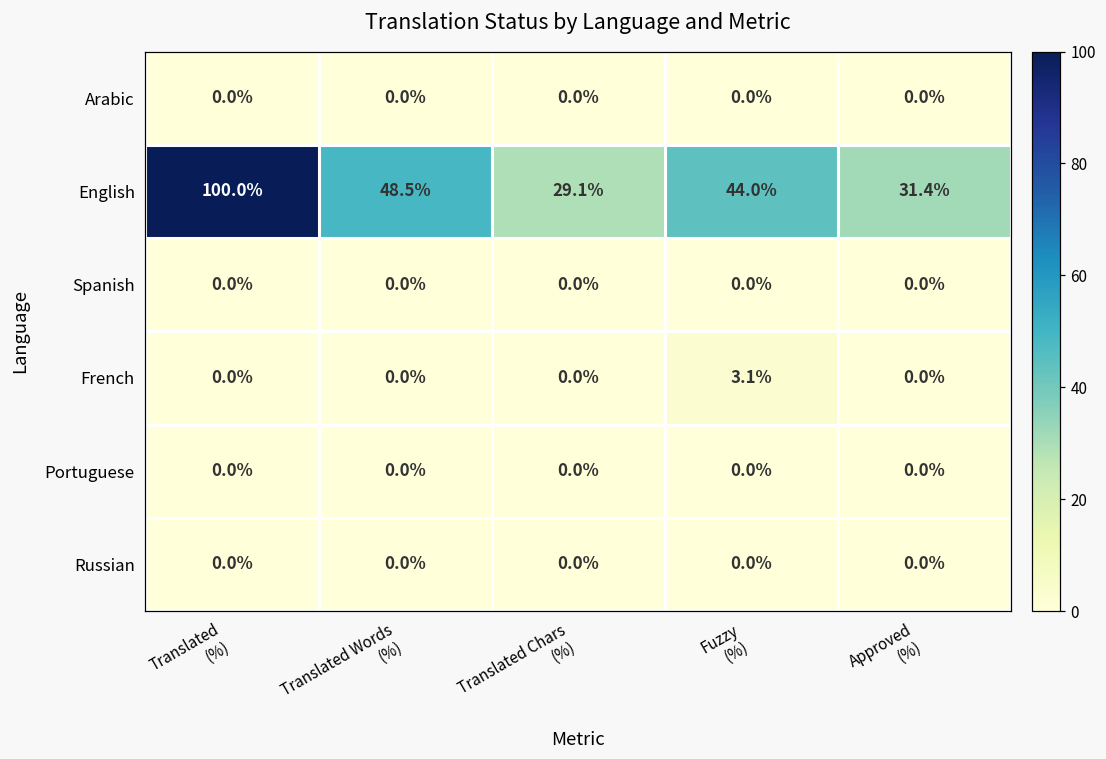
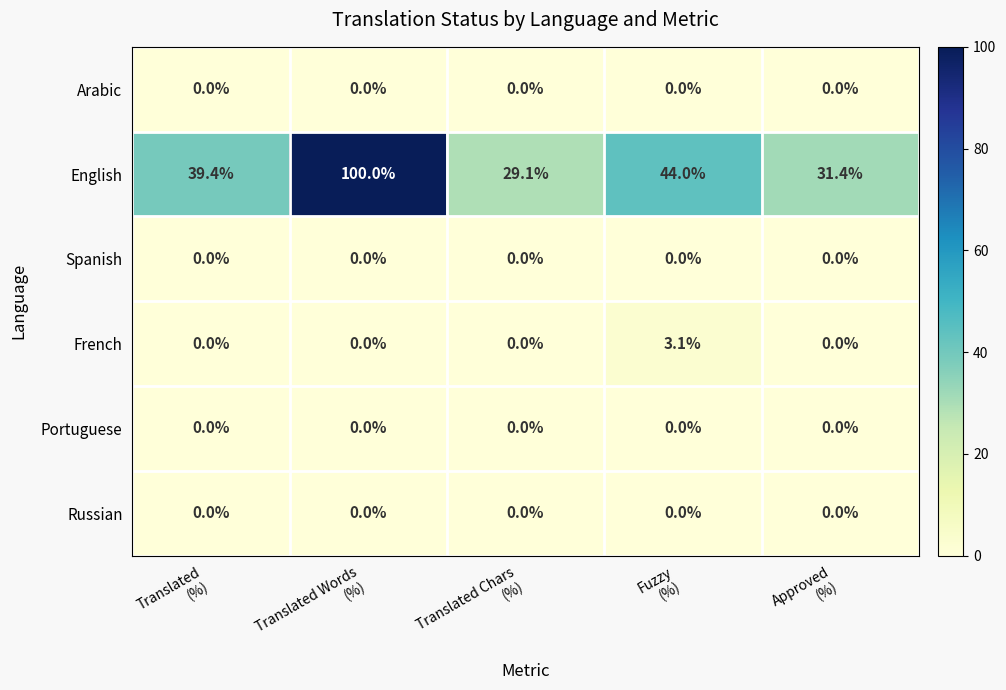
  {
    "Arabic": {
      "Translated (%)": "0.0%",
      "Translated Words (%)": "0.0%",
      "Translated Chars (%)": "0.0%",
      "Fuzzy (%)": "0.0%",
      "Approved (%)": "0.0%"
    },
    "English": {
-     "Translated (%)": "100.0%",
-     "Translated Words (%)": "48.5%",
+     "Translated (%)": "39.4%",
+     "Translated Words (%)": "100.0%",
      "Translated Chars (%)": "29.1%",
      "Fuzzy (%)": "44.0%",
      "Approved (%)": "31.4%"
    },
    "Spanish": {
      "Translated (%)": "0.0%",
      "Translated Words (%)": "0.0%",
      "Translated Chars (%)": "0.0%",
      "Fuzzy (%)": "0.0%",
      "Approved (%)": "0.0%"
    },
    "French": {
      "Translated (%)": "0.0%",
      "Translated Words (%)": "0.0%",
      "Translated Chars (%)": "0.0%",
      "Fuzzy (%)": "3.1%",
      "Approved (%)": "0.0%"
    },
    "Portuguese": {
      "Translated (%)": "0.0%",
      "Translated Words (%)": "0.0%",
      "Translated Chars (%)": "0.0%",
      "Fuzzy (%)": "0.0%",
      "Approved (%)": "0.0%"
    },
    "Russian": {
      "Translated (%)": "0.0%",
      "Translated Words (%)": "0.0%",
      "Translated Chars (%)": "0.0%",
      "Fuzzy (%)": "0.0%",
      "Approved (%)": "0.0%"
    }
  }
